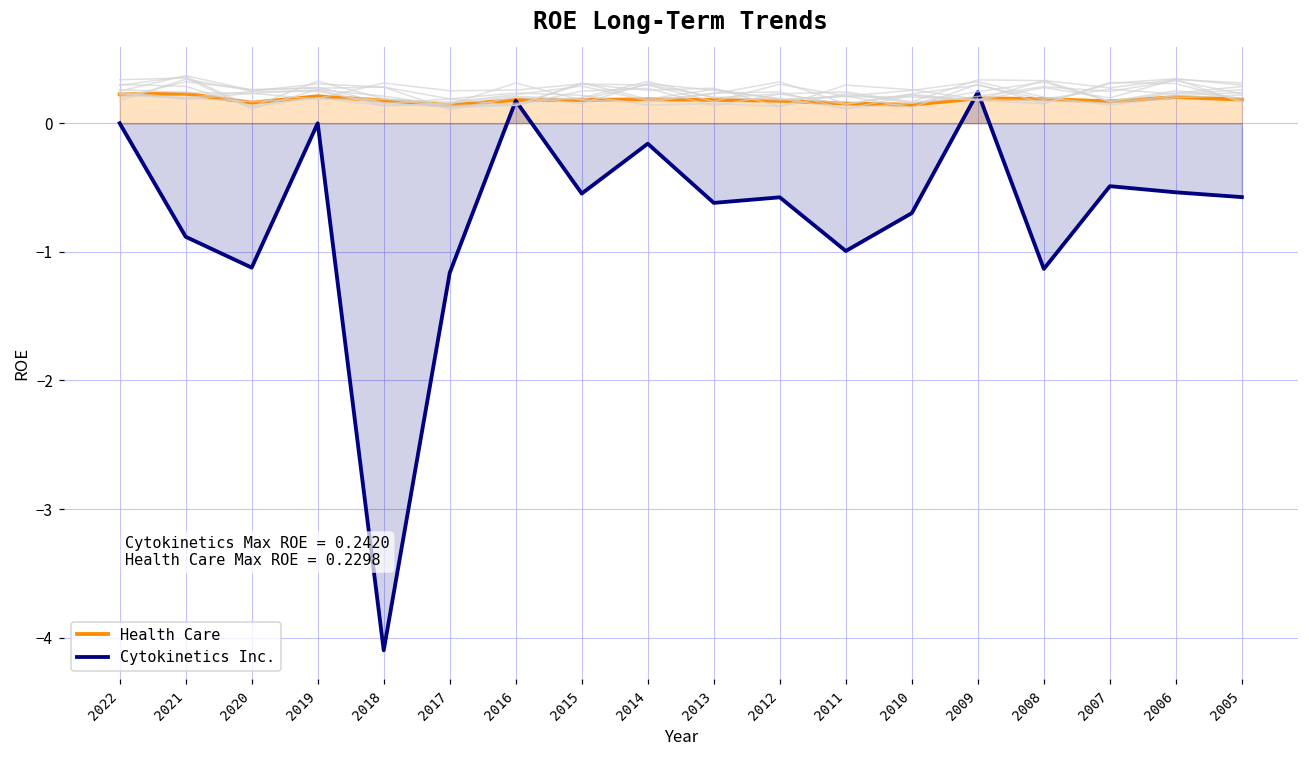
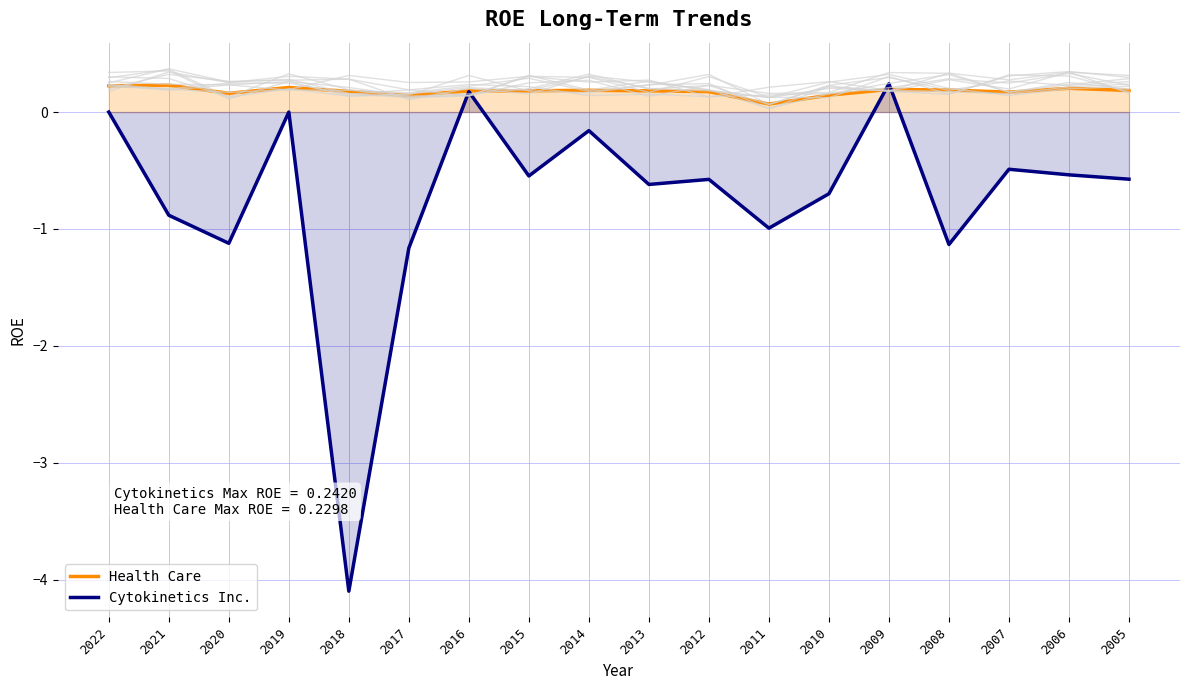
  {
    "Health Care": {
-     "2011": 0.15
+     "2011": 0.07
    }
  }
